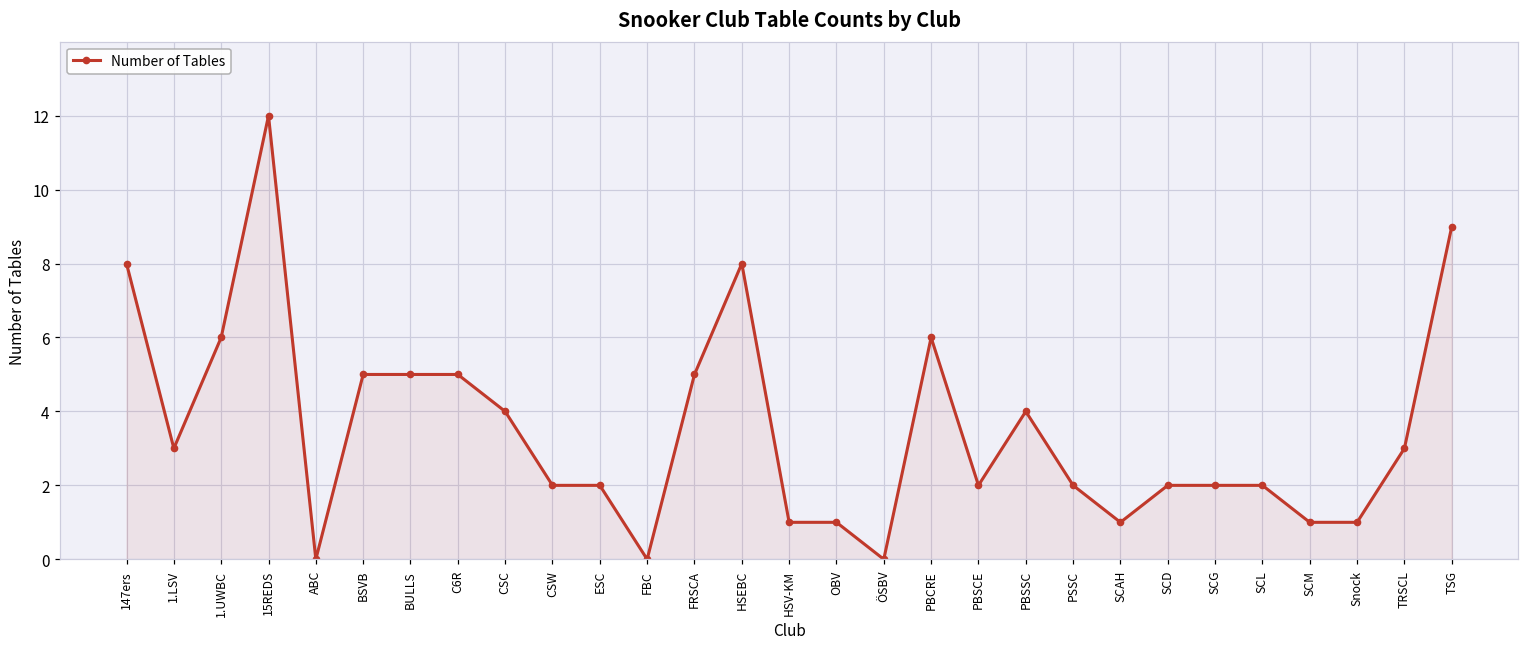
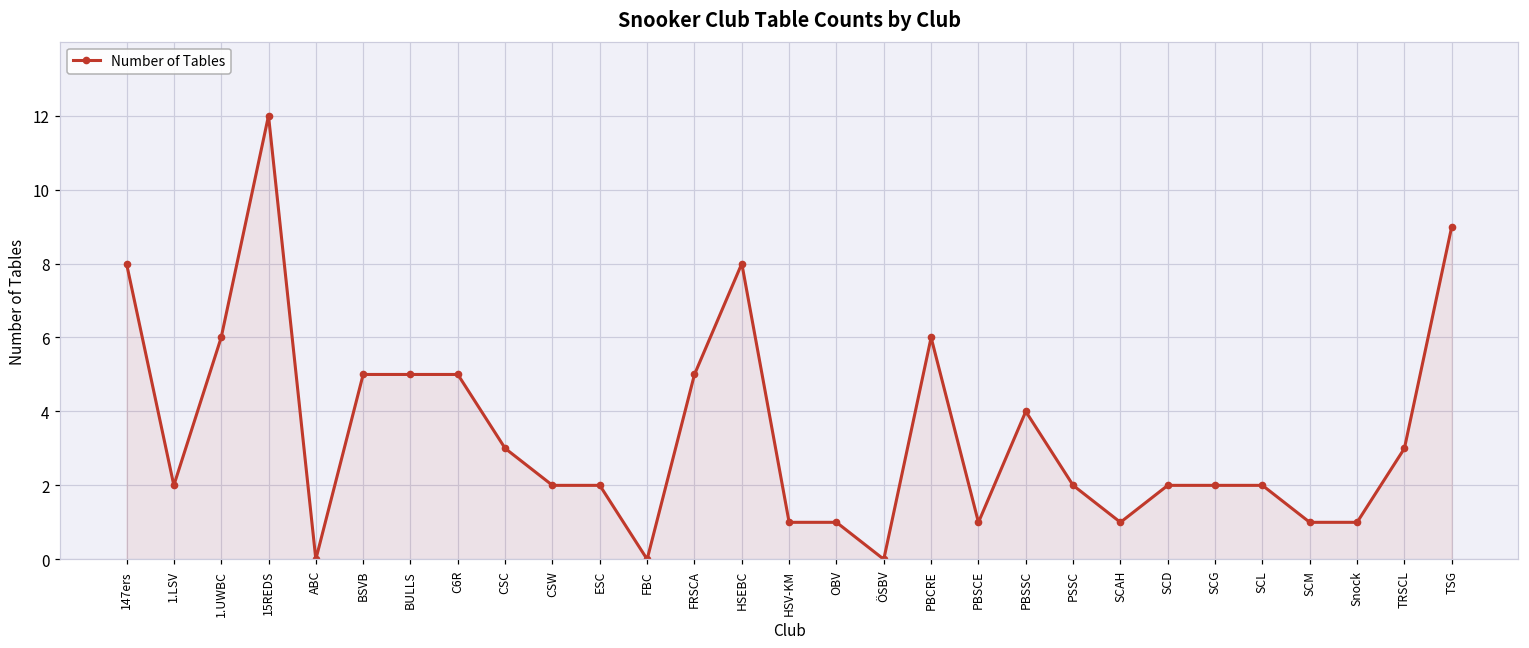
  {
    "147ers": 8,
-   "1.LSV": 3,
+   "1.LSV": 2,
    "1.UWBC": 6,
    "15REDS": 12,
    "ABC": 0,
    "BSVB": 5,
    "BULLS": 5,
    "C6R": 5,
-   "CSC": 4,
+   "CSC": 3,
    "CSW": 2,
    "ESC": 2,
    "FBC": 0,
    "FRSCA": 5,
    "HSEBC": 8,
    "HSV-KM": 1,
    "OBV": 1,
    "ÖSBV": 0,
    "PBCRE": 6,
-   "PBSCE": 2,
+   "PBSCE": 1,
    "PBSSC": 4,
    "PSSC": 2,
    "SCAH": 1,
    "SCD": 2,
    "SCG": 2,
    "SCL": 2,
    "SCM": 1,
    "Snock": 1,
    "TRSCL": 3,
    "TSG": 9
  }
